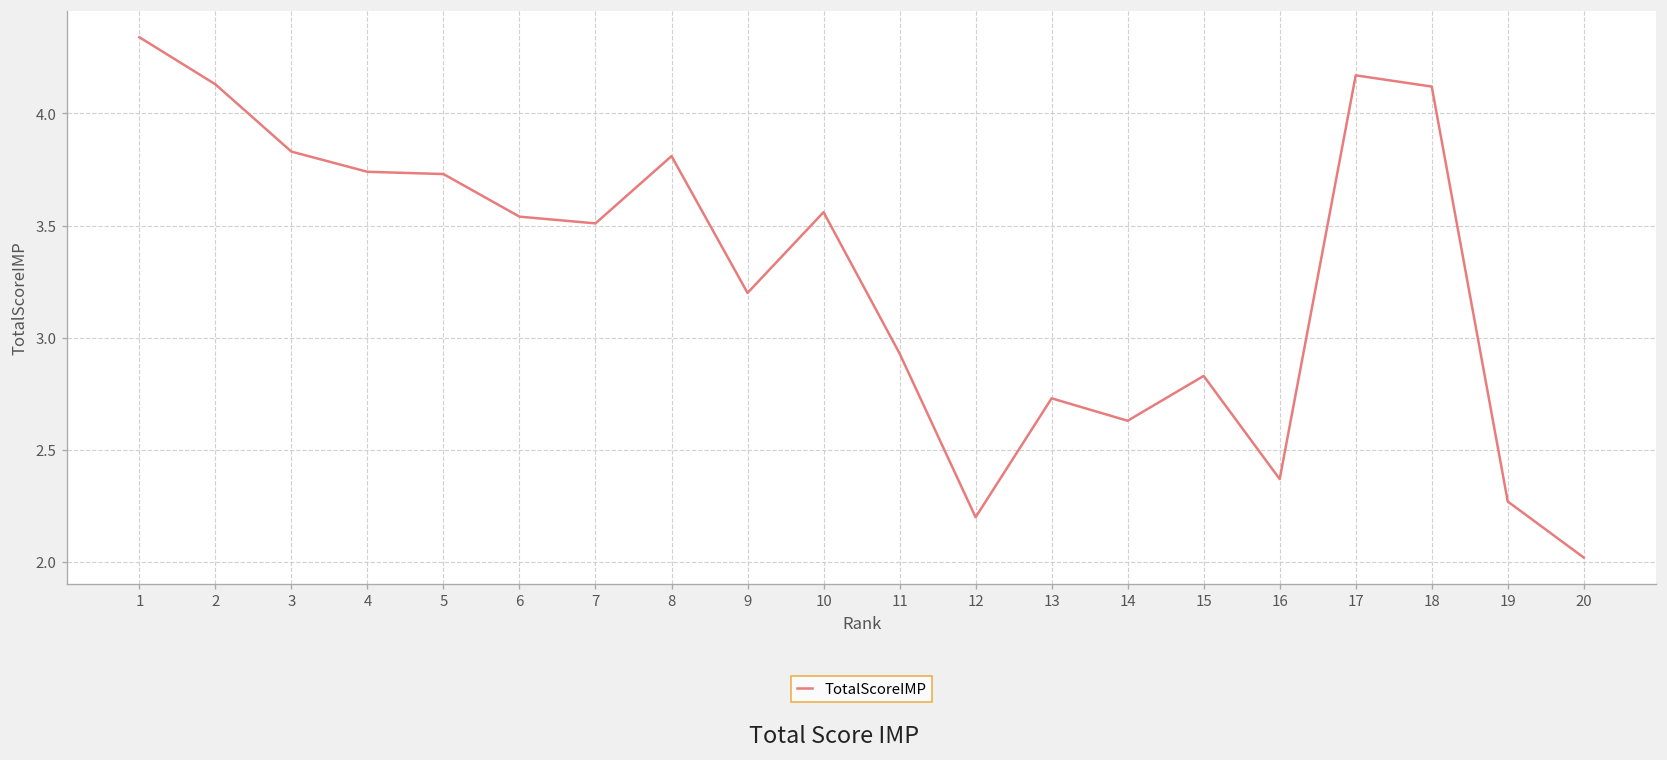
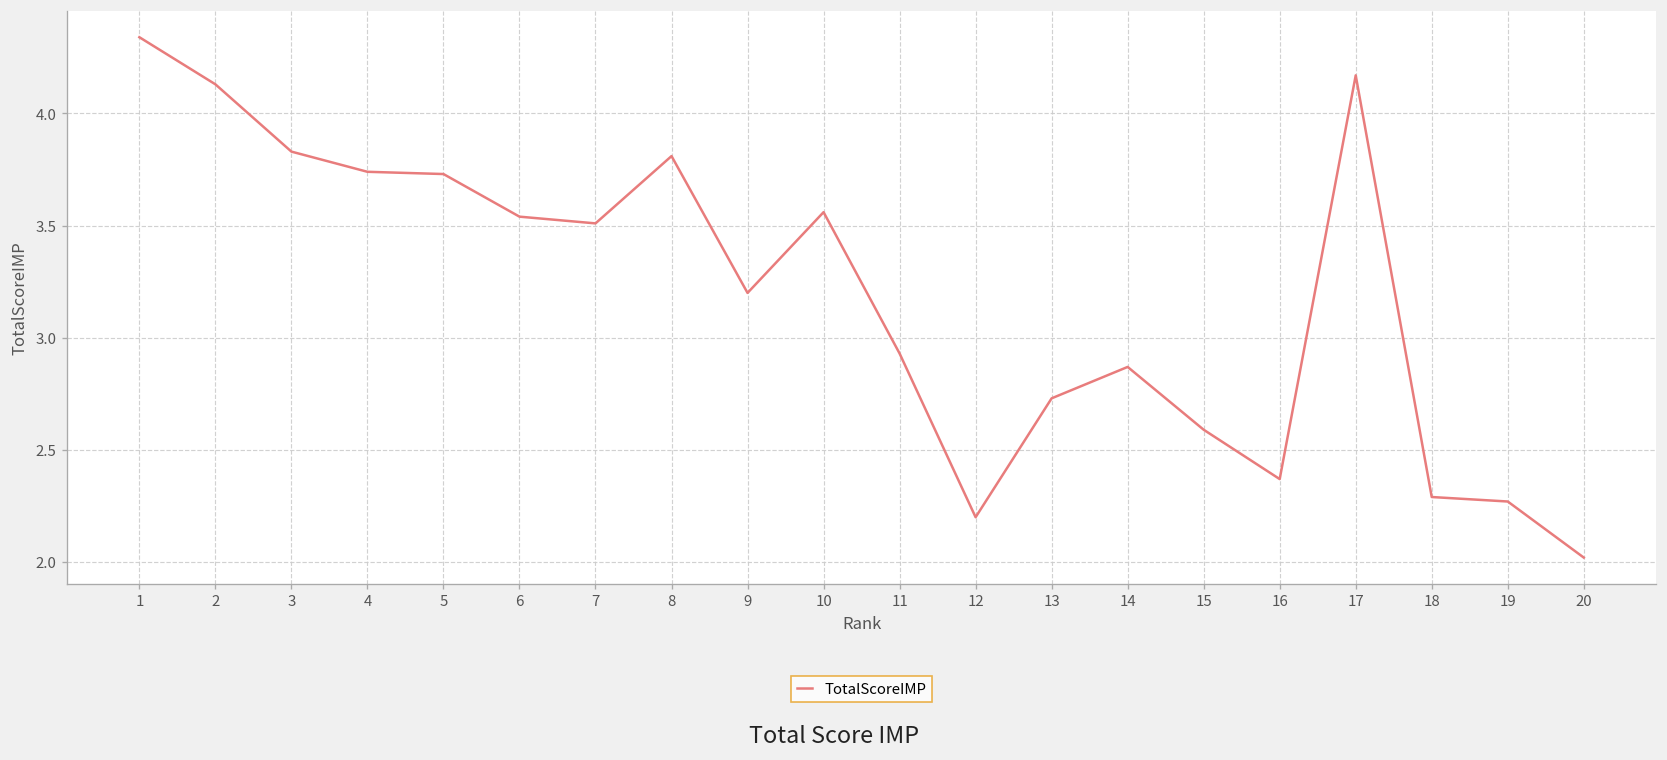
  {
    "1": 4.34,
    "2": 4.13,
    "3": 3.83,
    "4": 3.74,
    "5": 3.73,
    "6": 3.54,
    "7": 3.51,
    "8": 3.81,
    "9": 3.20,
    "10": 3.56,
    "11": 2.93,
    "12": 2.20,
    "13": 2.73,
-   "14": 2.63,
-   "15": 2.83,
+   "14": 2.87,
+   "15": 2.59,
    "16": 2.37,
    "17": 4.17,
-   "18": 4.12,
+   "18": 2.29,
    "19": 2.27,
    "20": 2.02
  }
